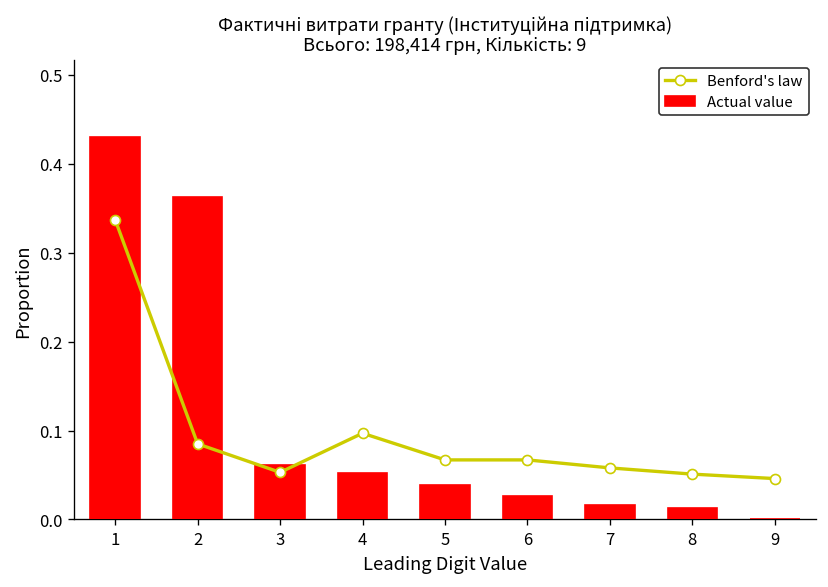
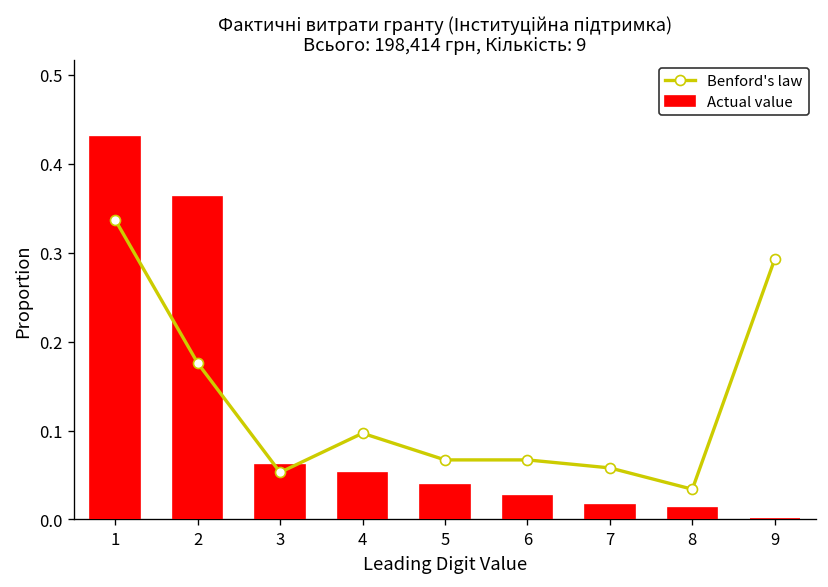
  {
    "Benford's law": {
      "1": 0.34,
-     "2": 0.09,
+     "2": 0.18,
      "3": 0.05,
      "4": 0.10,
      "5": 0.07,
      "6": 0.07,
      "7": 0.06,
-     "8": 0.05,
-     "9": 0.05
+     "8": 0.03,
+     "9": 0.29
    },
    "Actual value": {
      "1": 0.43,
      "2": 0.36,
      "3": 0.06,
      "4": 0.05,
      "5": 0.04,
      "6": 0.03,
      "7": 0.02,
      "8": 0.01,
      "9": 0.00
    }
  }
